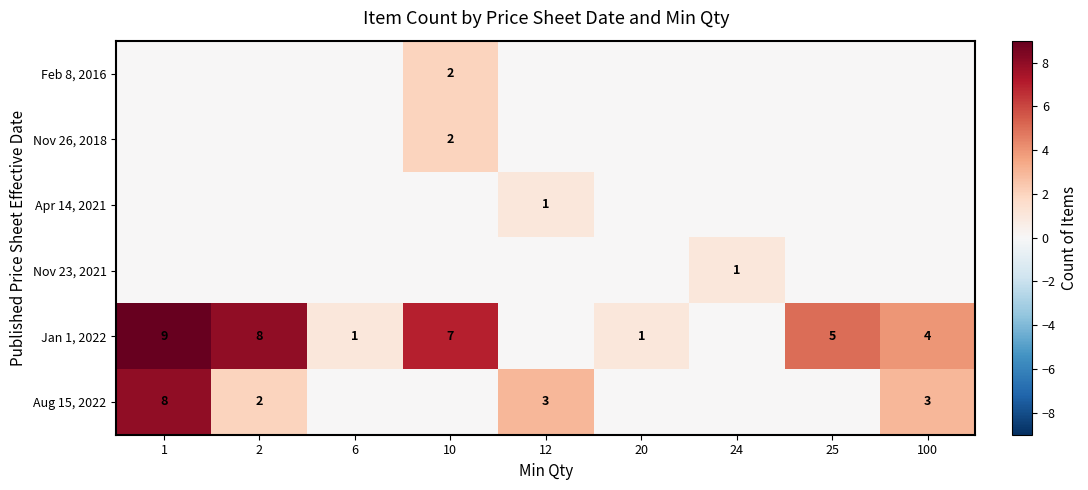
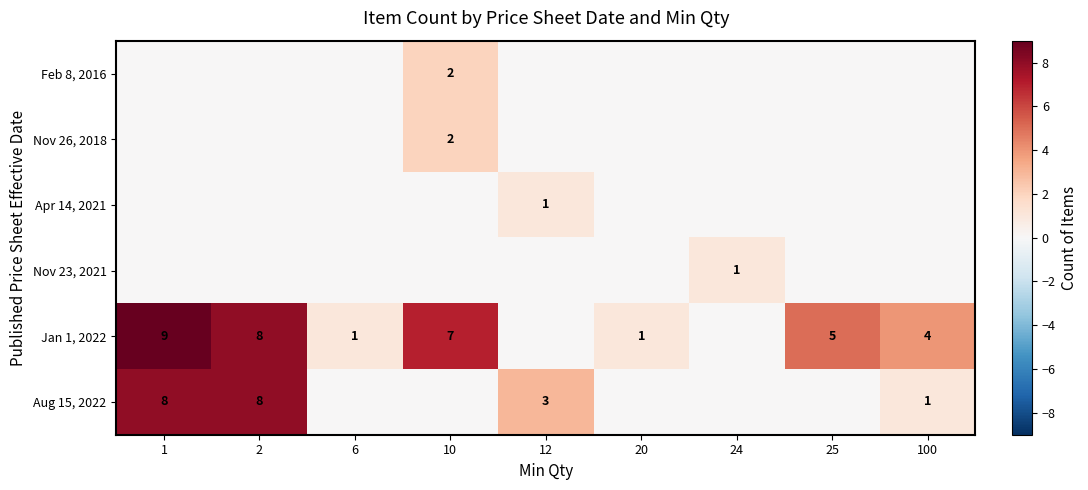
  {
    "Feb 8, 2016": {
      "10": 2
    },
    "Nov 26, 2018": {
      "10": 2
    },
    "Apr 14, 2021": {
      "12": 1
    },
    "Nov 23, 2021": {
      "24": 1
    },
    "Jan 1, 2022": {
      "1": 9,
      "2": 8,
      "6": 1,
      "10": 7,
      "20": 1,
      "25": 5,
      "100": 4
    },
    "Aug 15, 2022": {
      "1": 8,
-     "2": 2,
+     "2": 8,
      "12": 3,
-     "100": 3
+     "100": 1
    }
  }
